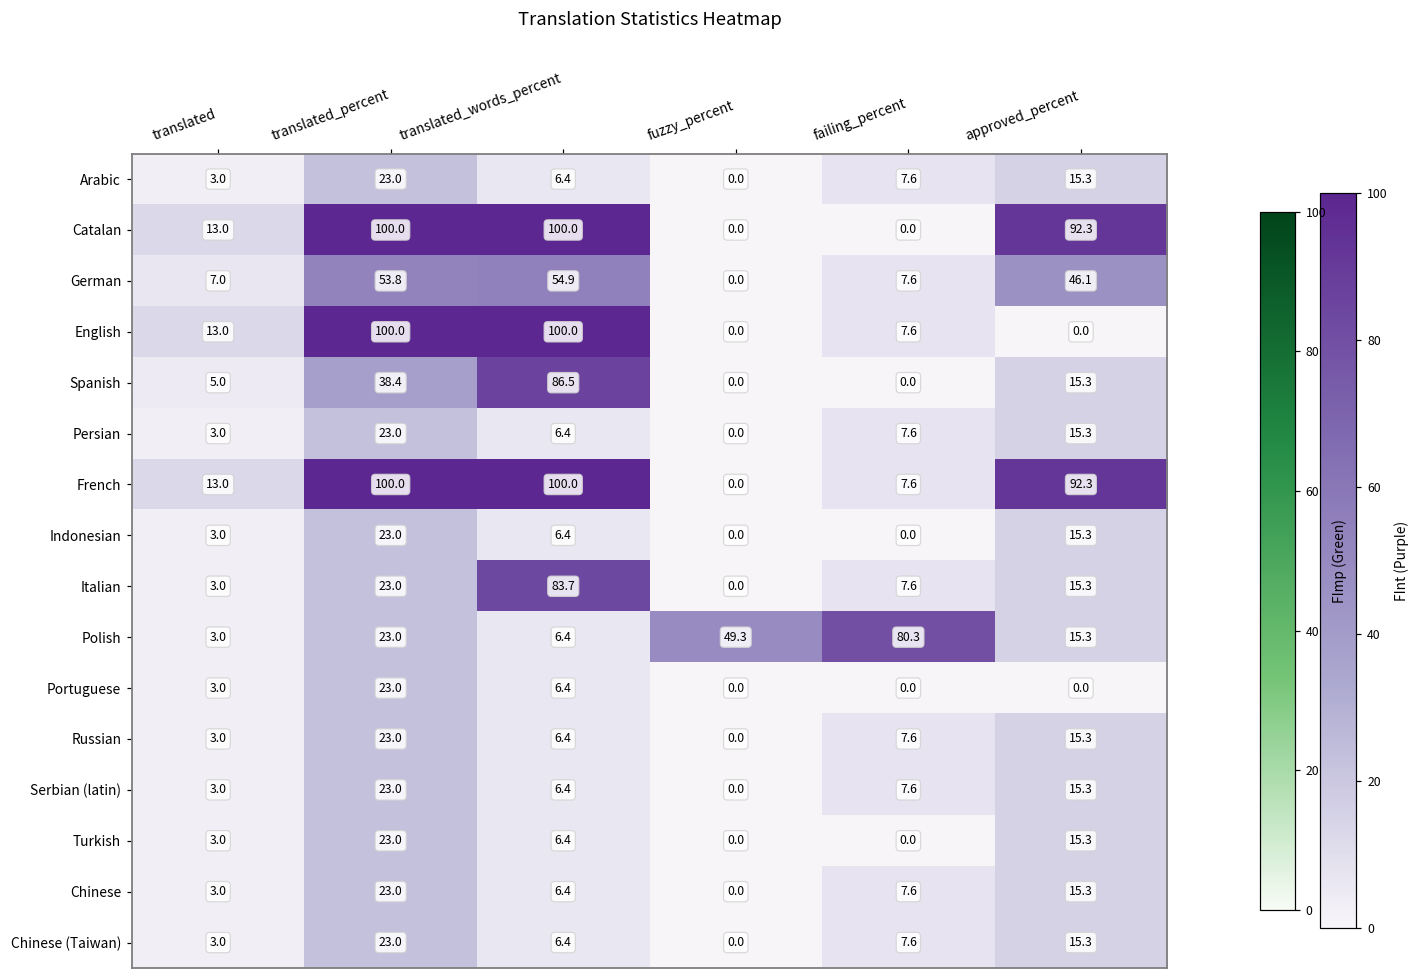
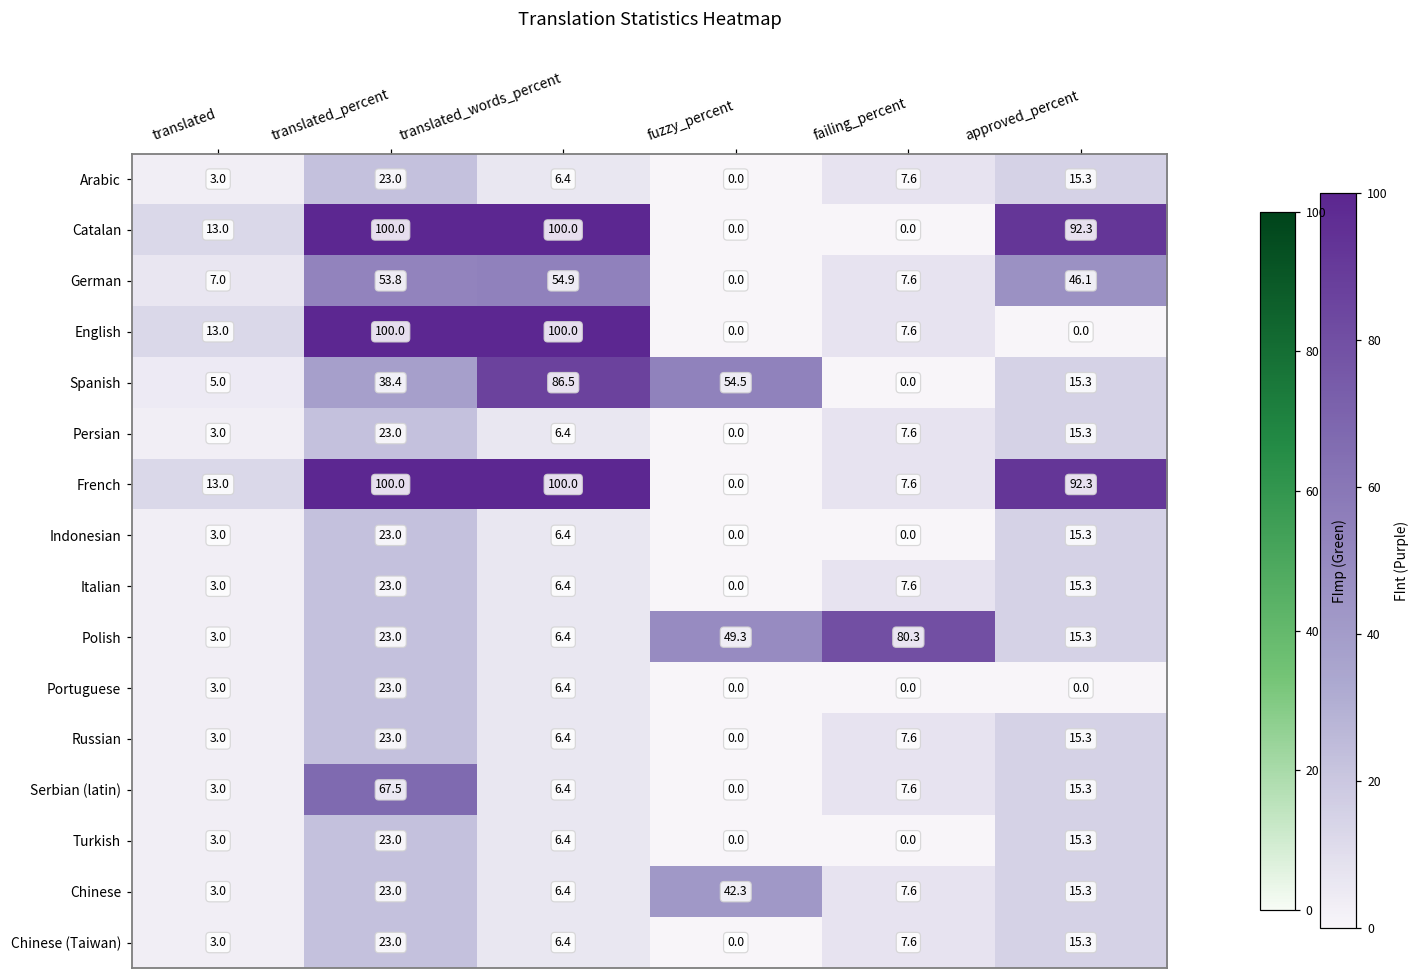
  {
    "Spanish": {
-     "fuzzy_percent": 0.0
+     "fuzzy_percent": 54.5
    },
    "Italian": {
-     "translated_words_percent": 83.7
+     "translated_words_percent": 6.4
    },
    "Serbian (latin)": {
-     "translated_percent": 23.0
+     "translated_percent": 67.5
    },
    "Chinese": {
-     "fuzzy_percent": 0.0
+     "fuzzy_percent": 42.3
    }
  }
